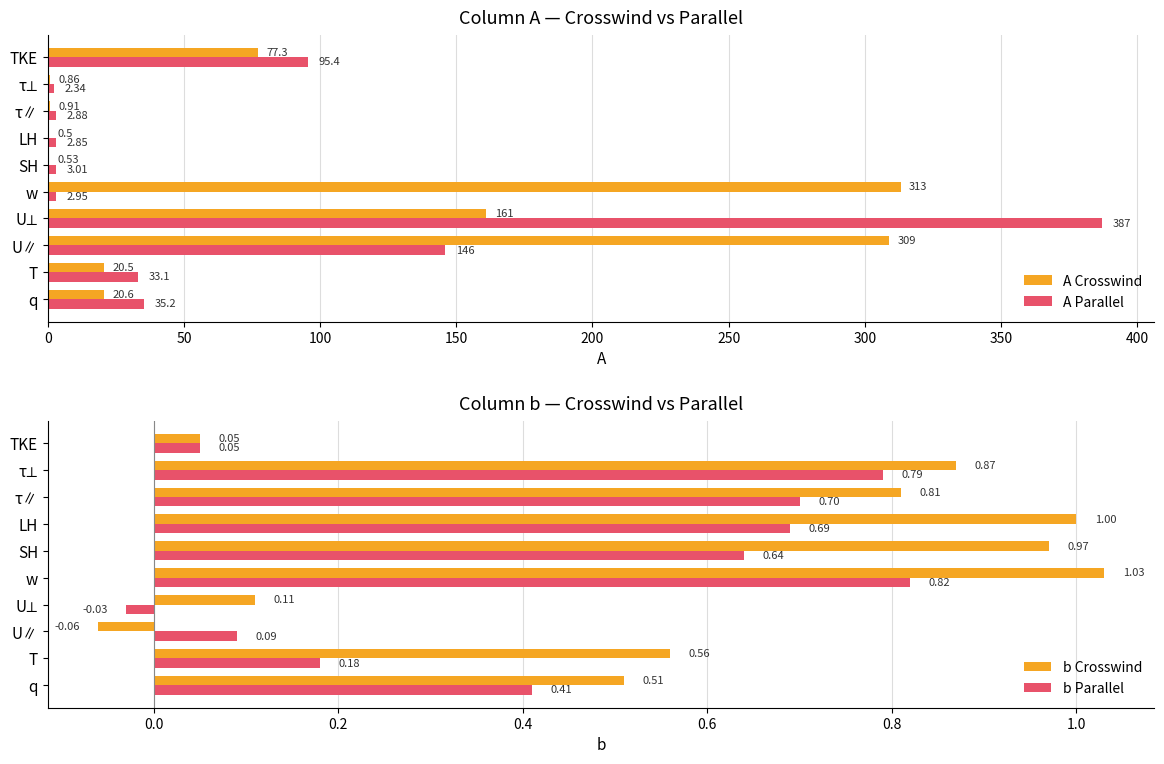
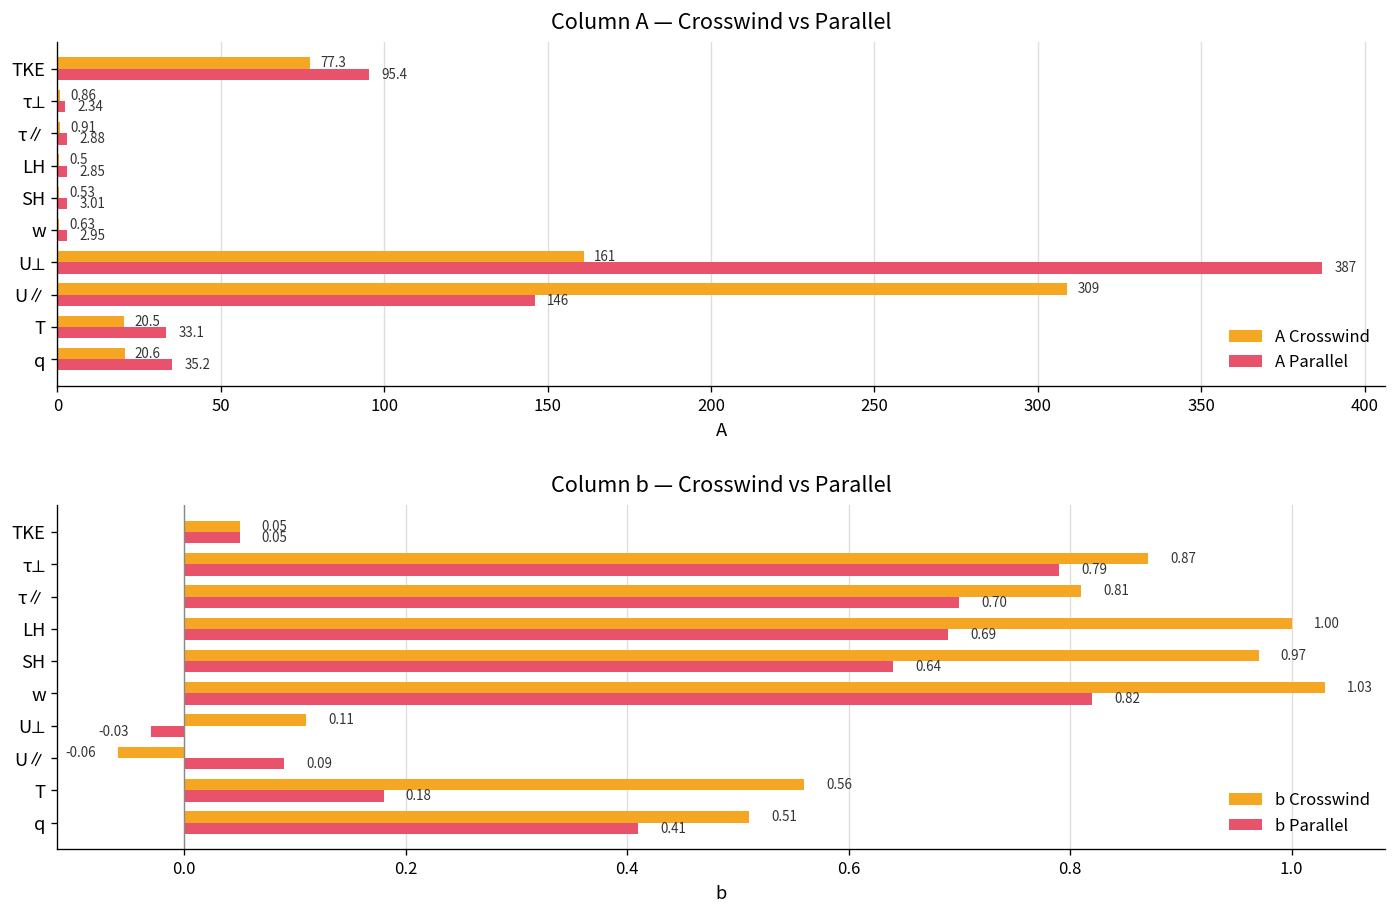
  {
    "Column A — Crosswind vs Parallel": {
      "A Crosswind": {
        "TKE": 77.3,
        "τ⟂": 0.86,
        "τ∥": 0.91,
        "LH": 0.5,
        "SH": 0.53,
-       "w": 313,
+       "w": 0.63,
        "U⟂": 161,
        "U∥": 309,
        "T": 20.5,
        "q": 20.6
      },
      "A Parallel": {
        "TKE": 95.4,
        "τ⟂": 2.34,
        "τ∥": 2.88,
        "LH": 2.85,
        "SH": 3.01,
        "w": 2.95,
        "U⟂": 387,
        "U∥": 146,
        "T": 33.1,
        "q": 35.2
      }
    },
    "Column b — Crosswind vs Parallel": {
      "b Crosswind": {
        "TKE": 0.05,
        "τ⟂": 0.87,
        "τ∥": 0.81,
        "LH": 1.00,
        "SH": 0.97,
        "w": 1.03,
        "U⟂": 0.11,
        "U∥": -0.06,
        "T": 0.56,
        "q": 0.51
      },
      "b Parallel": {
        "TKE": 0.05,
        "τ⟂": 0.79,
        "τ∥": 0.70,
        "LH": 0.69,
        "SH": 0.64,
        "w": 0.82,
        "U⟂": -0.03,
        "U∥": 0.09,
        "T": 0.18,
        "q": 0.41
      }
    }
  }
